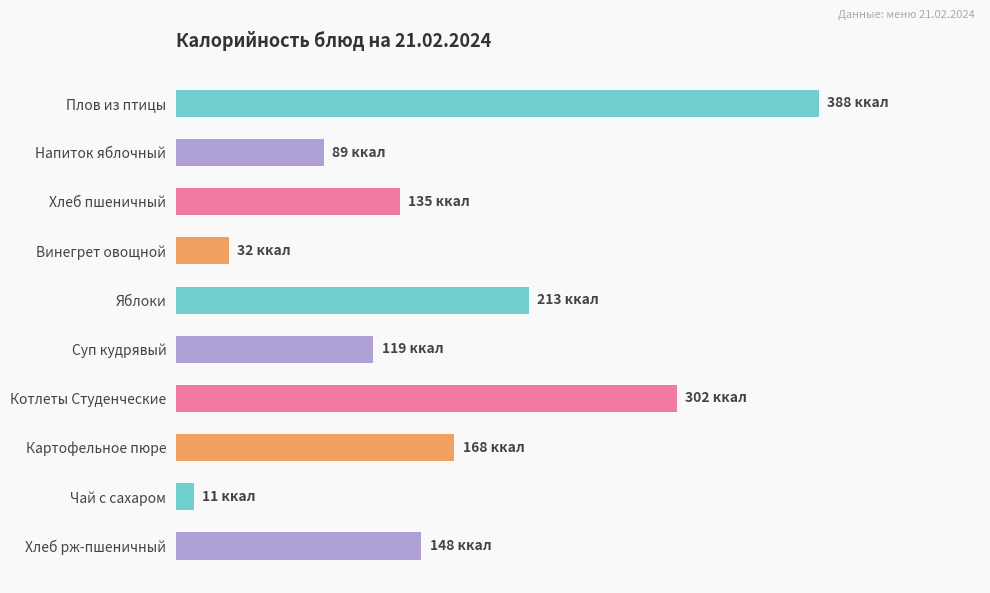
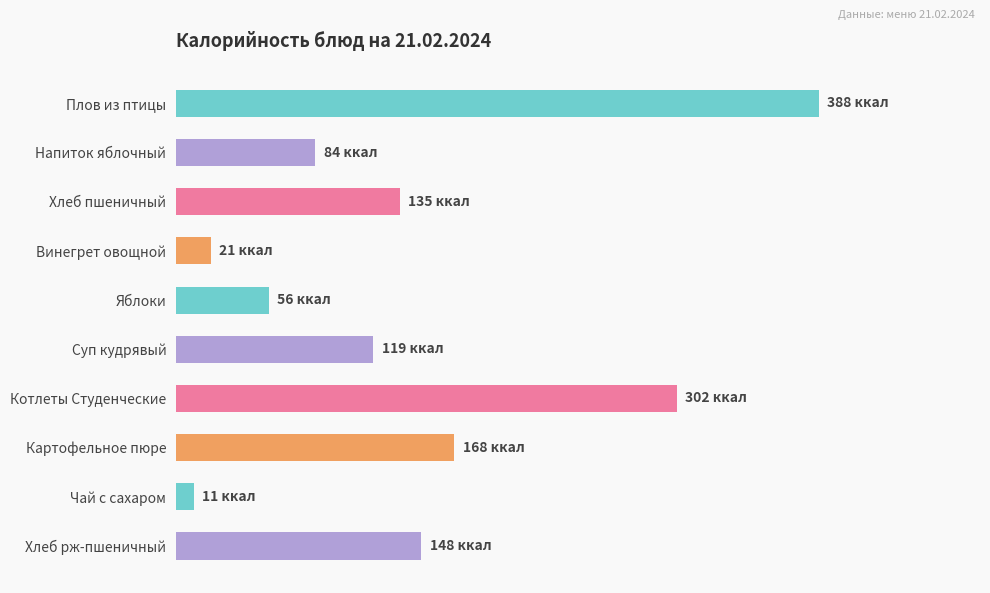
  {
    "Плов из птицы": 388,
-   "Напиток яблочный": 89,
+   "Напиток яблочный": 84,
    "Хлеб пшеничный": 135,
-   "Винегрет овощной": 32,
-   "Яблоки": 213,
+   "Винегрет овощной": 21,
+   "Яблоки": 56,
    "Суп кудрявый": 119,
    "Котлеты Студенческие": 302,
    "Картофельное пюре": 168,
    "Чай с сахаром": 11,
    "Хлеб рж-пшеничный": 148
  }
